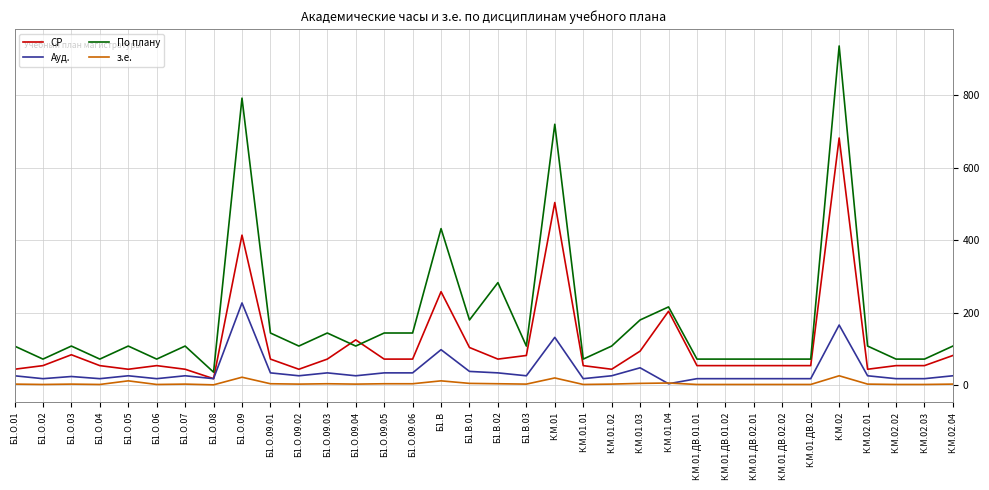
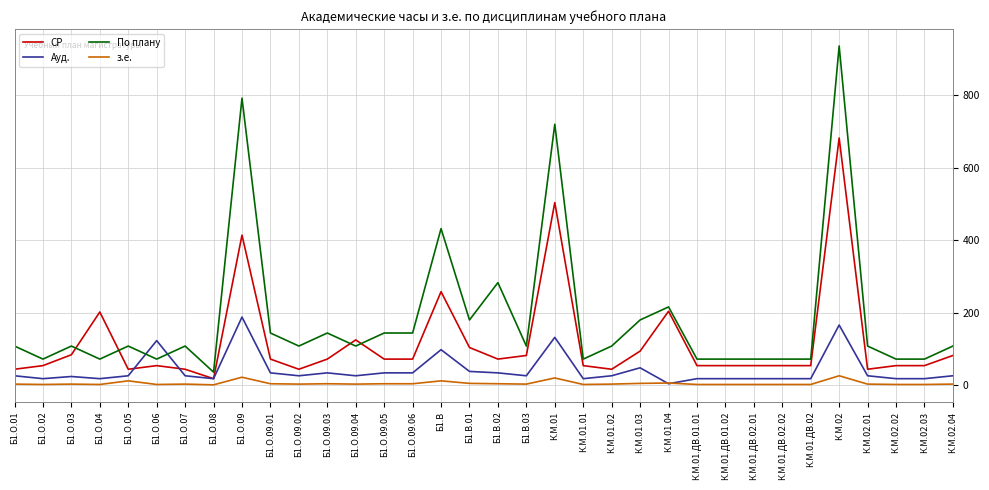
  {
    "СР": {
      "Б1.О.01": 40,
      "Б1.О.02": 50,
      "Б1.О.03": 80,
-     "Б1.О.04": 50,
+     "Б1.О.04": 200,
      "Б1.О.05": 40,
      "Б1.О.06": 50,
      "Б1.О.07": 40,
      "Б1.О.09": 410,
      "Б1.О.09.01": 70,
      "Б1.О.09.02": 40,
      "Б1.О.09.03": 70,
      "Б1.О.09.04": 130,
      "Б1.О.09.05": 70,
      "Б1.О.09.06": 70,
      "Б1.В": 260,
      "Б1.В.01": 100,
      "Б1.В.02": 70,
      "Б1.В.03": 80,
      "К.М.01": 500,
      "К.М.01.01": 50,
      "К.М.01.02": 40,
      "К.М.01.03": 90,
      "К.М.01.04": 200,
      "К.М.01.ДВ.01.01": 50,
      "К.М.01.ДВ.01.02": 50,
      "К.М.01.ДВ.02.01": 50,
      "К.М.01.ДВ.02.02": 50,
      "К.М.01.ДВ.02": 50,
      "К.М.02": 680,
      "К.М.02.01": 40,
      "К.М.02.02": 50,
      "К.М.02.03": 50,
      "К.М.02.04": 80
    },
    "Ауд.": {
      "Б1.О.01": 30,
      "Б1.О.02": 20,
      "Б1.О.03": 20,
      "Б1.О.04": 20,
      "Б1.О.05": 30,
-     "Б1.О.06": 20,
+     "Б1.О.06": 120,
      "Б1.О.07": 30,
-     "Б1.О.09": 230,
+     "Б1.О.09": 190,
      "Б1.О.09.01": 30,
      "Б1.О.09.02": 30,
      "Б1.О.09.03": 30,
      "Б1.О.09.04": 30,
      "Б1.О.09.05": 30,
      "Б1.О.09.06": 30,
      "Б1.В": 100,
      "Б1.В.01": 40,
      "Б1.В.02": 30,
      "Б1.В.03": 30,
      "К.М.01": 130,
      "К.М.01.01": 20,
      "К.М.01.02": 30,
      "К.М.01.03": 50,
      "К.М.01.ДВ.01.01": 20,
      "К.М.01.ДВ.01.02": 20,
      "К.М.01.ДВ.02.01": 20,
      "К.М.01.ДВ.02.02": 20,
      "К.М.01.ДВ.02": 20,
      "К.М.02": 170,
      "К.М.02.01": 30,
      "К.М.02.02": 20,
      "К.М.02.03": 20,
      "К.М.02.04": 30
    },
    "По плану": {
      "Б1.О.01": 110,
      "Б1.О.02": 70,
      "Б1.О.03": 110,
      "Б1.О.04": 70,
      "Б1.О.05": 110,
      "Б1.О.06": 70,
      "Б1.О.07": 110,
      "Б1.О.08": 40,
      "Б1.О.09": 790,
      "Б1.О.09.01": 140,
      "Б1.О.09.02": 110,
      "Б1.О.09.03": 140,
      "Б1.О.09.04": 110,
      "Б1.О.09.05": 140,
      "Б1.О.09.06": 140,
      "Б1.В": 430,
      "Б1.В.01": 180,
      "Б1.В.02": 280,
      "Б1.В.03": 110,
      "К.М.01": 720,
      "К.М.01.01": 70,
      "К.М.01.02": 110,
      "К.М.01.03": 180,
      "К.М.01.04": 220,
      "К.М.01.ДВ.01.01": 70,
      "К.М.01.ДВ.01.02": 70,
      "К.М.01.ДВ.02.01": 70,
      "К.М.01.ДВ.02.02": 70,
      "К.М.01.ДВ.02": 70,
      "К.М.02": 940,
      "К.М.02.01": 110,
      "К.М.02.02": 70,
      "К.М.02.03": 70,
      "К.М.02.04": 110
    },
    "з.е.": {
      "Б1.О.01": 0,
      "Б1.О.02": 0,
      "Б1.О.03": 0,
      "Б1.О.04": 0,
      "Б1.О.05": 10,
      "Б1.О.06": 0,
      "Б1.О.07": 0,
      "Б1.О.08": 0,
      "Б1.О.09": 20,
      "Б1.О.09.01": 0,
      "Б1.О.09.02": 0,
      "Б1.О.09.03": 0,
      "Б1.О.09.04": 0,
      "Б1.О.09.05": 0,
      "Б1.О.09.06": 0,
      "Б1.В": 10,
      "Б1.В.01": 10,
      "Б1.В.02": 0,
      "Б1.В.03": 0,
      "К.М.01": 20,
      "К.М.01.01": 0,
      "К.М.01.02": 0,
      "К.М.01.03": 10,
      "К.М.01.ДВ.01.01": 0,
      "К.М.01.ДВ.01.02": 0,
      "К.М.01.ДВ.02.01": 0,
      "К.М.01.ДВ.02.02": 0,
      "К.М.01.ДВ.02": 0,
      "К.М.02": 30,
      "К.М.02.01": 0,
      "К.М.02.02": 0,
      "К.М.02.03": 0,
      "К.М.02.04": 0
    }
  }
